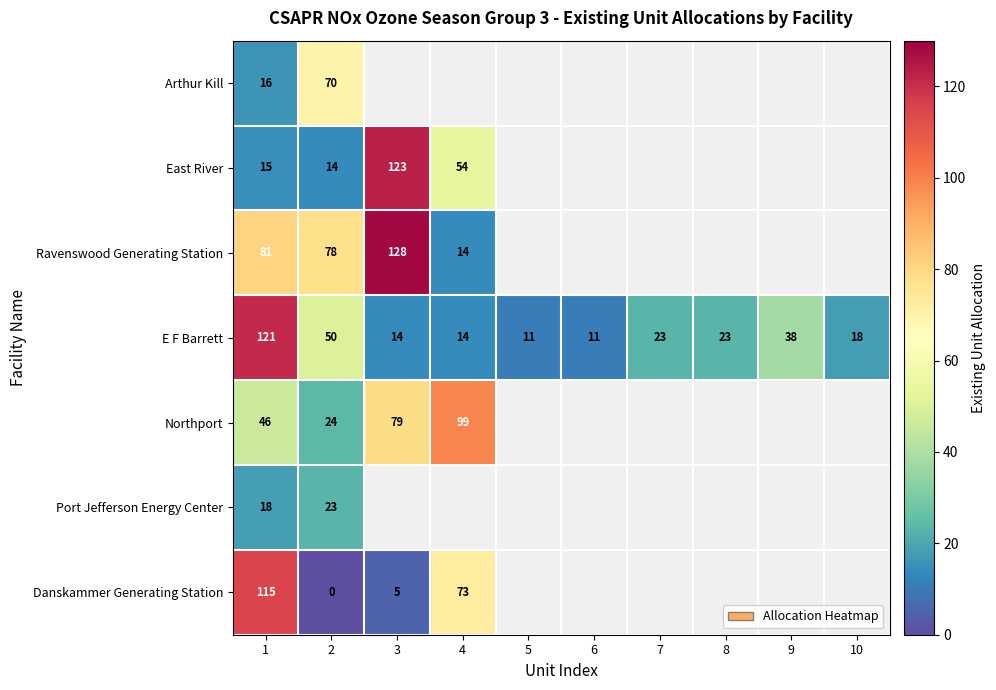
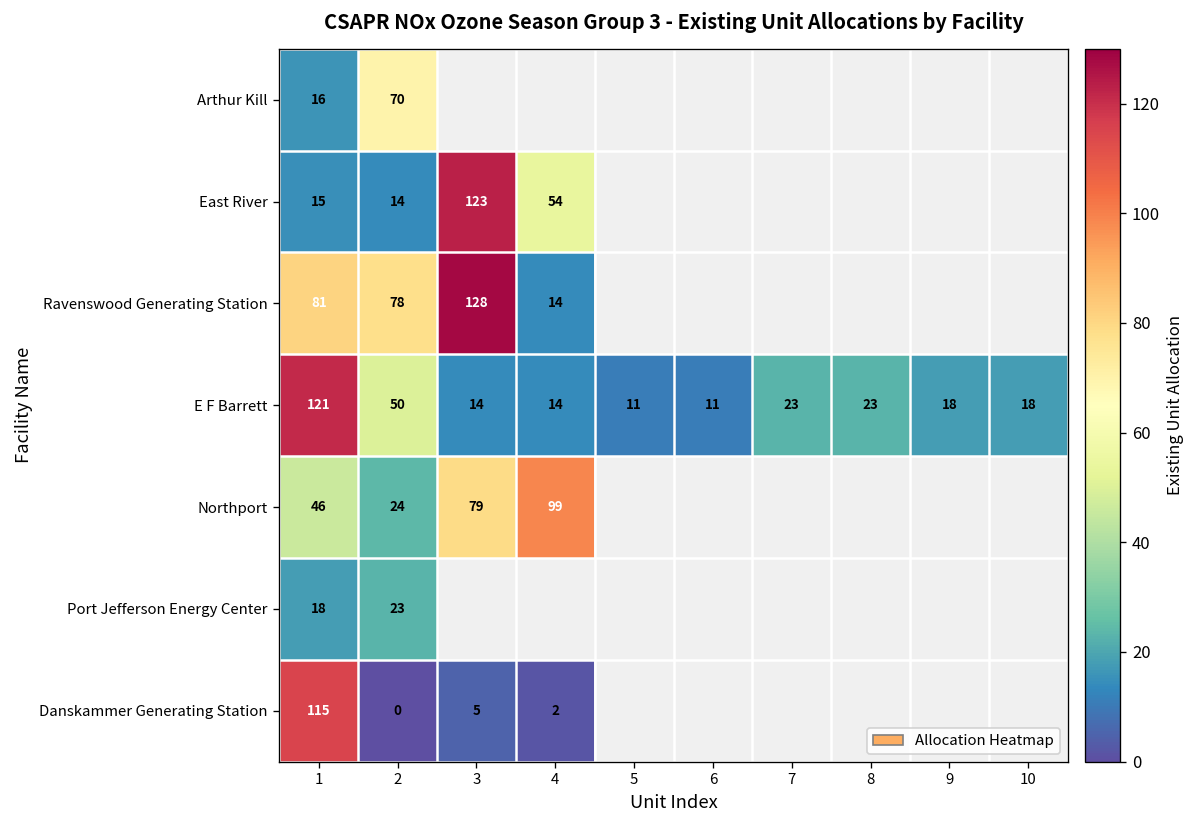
  {
    "Arthur Kill": {
      "1": 16,
      "2": 70
    },
    "East River": {
      "1": 15,
      "2": 14,
      "3": 123,
      "4": 54
    },
    "Ravenswood Generating Station": {
      "1": 81,
      "2": 78,
      "3": 128,
      "4": 14
    },
    "E F Barrett": {
      "1": 121,
      "2": 50,
      "3": 14,
      "4": 14,
      "5": 11,
      "6": 11,
      "7": 23,
      "8": 23,
-     "9": 38,
+     "9": 18,
      "10": 18
    },
    "Northport": {
      "1": 46,
      "2": 24,
      "3": 79,
      "4": 99
    },
    "Port Jefferson Energy Center": {
      "1": 18,
      "2": 23
    },
    "Danskammer Generating Station": {
      "1": 115,
      "2": 0,
      "3": 5,
-     "4": 73
+     "4": 2
    }
  }
